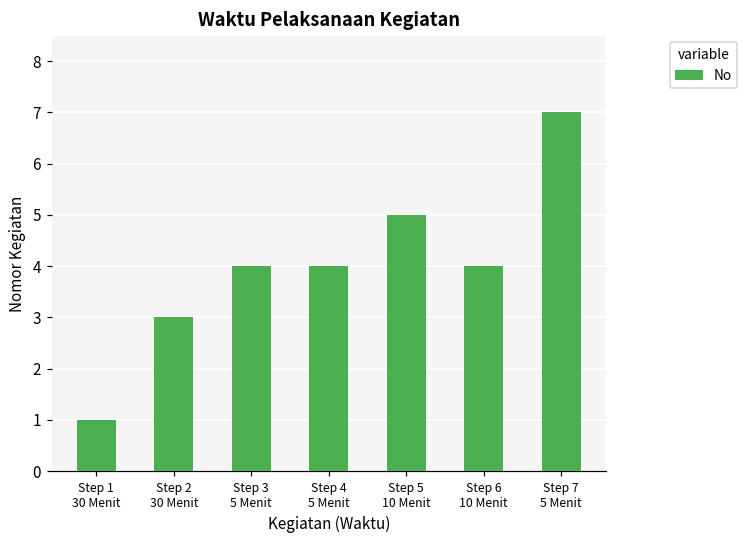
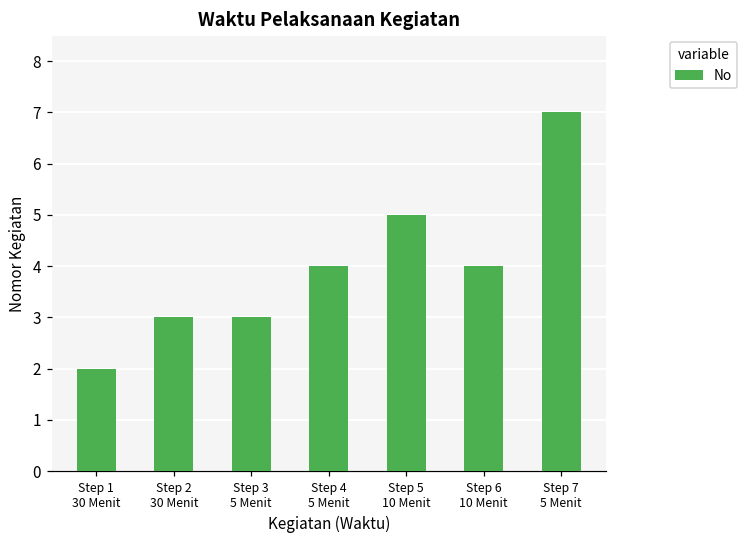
  {
-   "Step 1 30 Menit": 1,
+   "Step 1 30 Menit": 2,
    "Step 2 30 Menit": 3,
-   "Step 3 5 Menit": 4,
+   "Step 3 5 Menit": 3,
    "Step 4 5 Menit": 4,
    "Step 5 10 Menit": 5,
    "Step 6 10 Menit": 4,
    "Step 7 5 Menit": 7
  }
